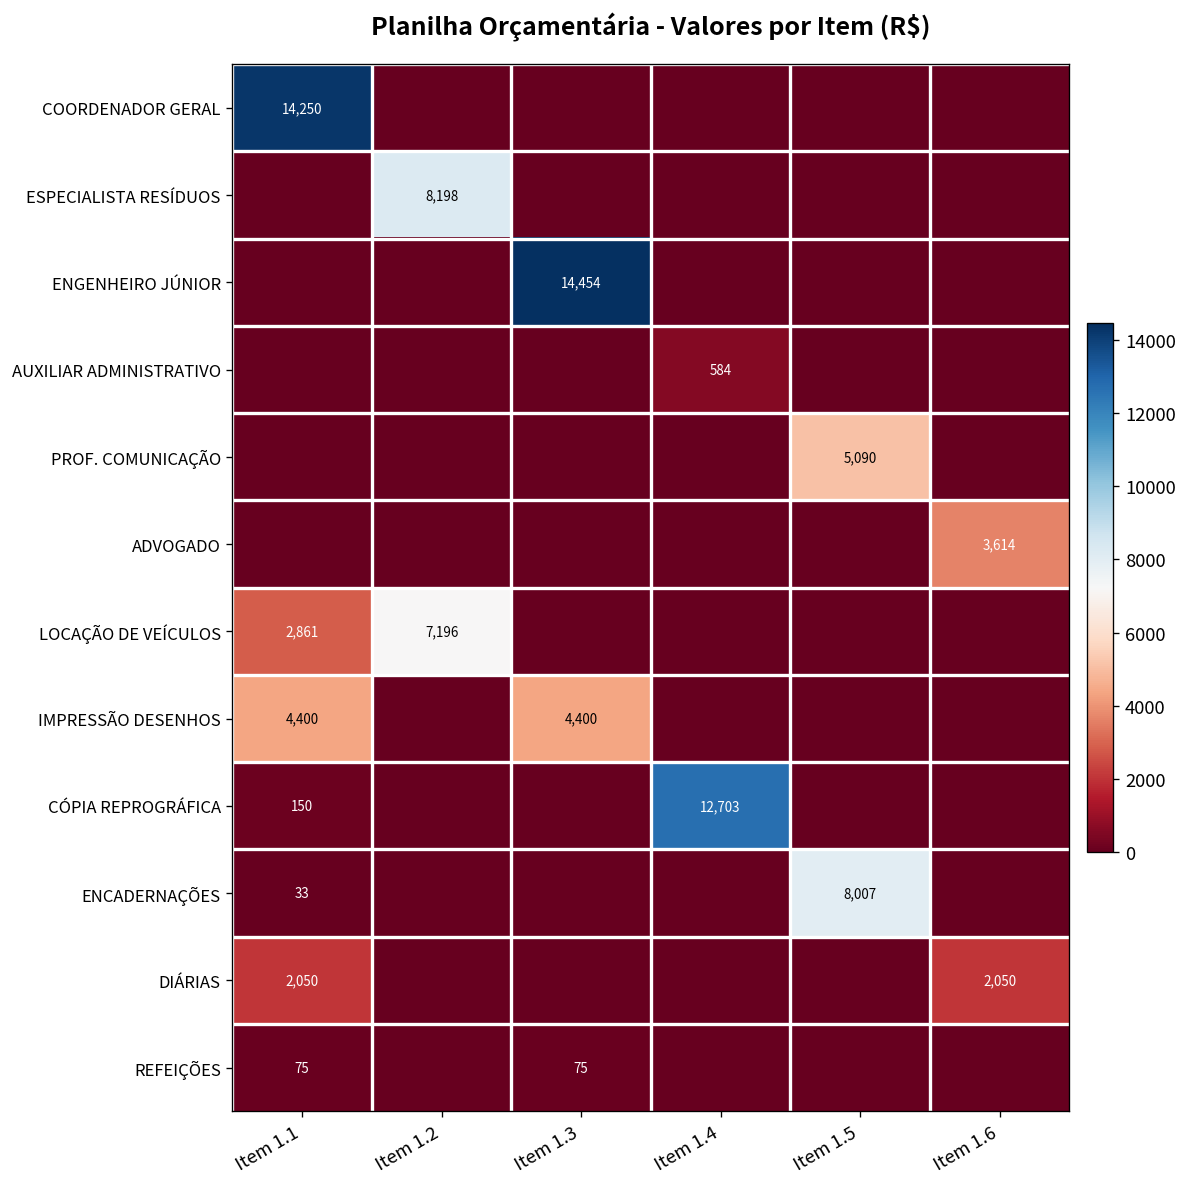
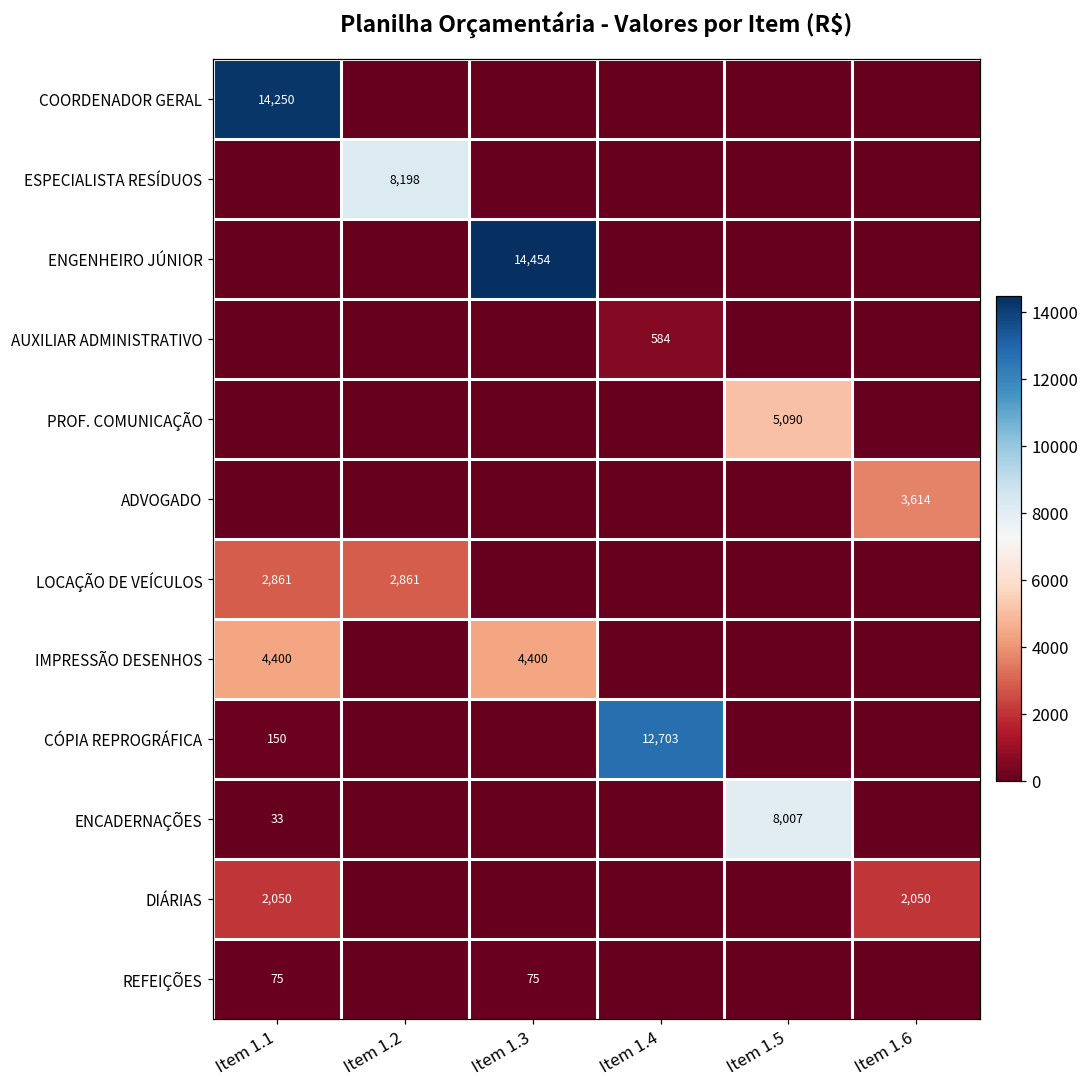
  {
    "COORDENADOR GERAL": {
      "Item 1.1": "14,250"
    },
    "ESPECIALISTA RESÍDUOS": {
      "Item 1.2": "8,198"
    },
    "ENGENHEIRO JÚNIOR": {
      "Item 1.3": "14,454"
    },
    "AUXILIAR ADMINISTRATIVO": {
      "Item 1.4": "584"
    },
    "PROF. COMUNICAÇÃO": {
      "Item 1.5": "5,090"
    },
    "ADVOGADO": {
      "Item 1.6": "3,614"
    },
    "LOCAÇÃO DE VEÍCULOS": {
      "Item 1.1": "2,861",
-     "Item 1.2": "7,196"
+     "Item 1.2": "2,861"
    },
    "IMPRESSÃO DESENHOS": {
      "Item 1.1": "4,400",
      "Item 1.3": "4,400"
    },
    "CÓPIA REPROGRÁFICA": {
      "Item 1.1": "150",
      "Item 1.4": "12,703"
    },
    "ENCADERNAÇÕES": {
      "Item 1.1": "33",
      "Item 1.5": "8,007"
    },
    "DIÁRIAS": {
      "Item 1.1": "2,050",
      "Item 1.6": "2,050"
    },
    "REFEIÇÕES": {
      "Item 1.1": "75",
      "Item 1.3": "75"
    }
  }
